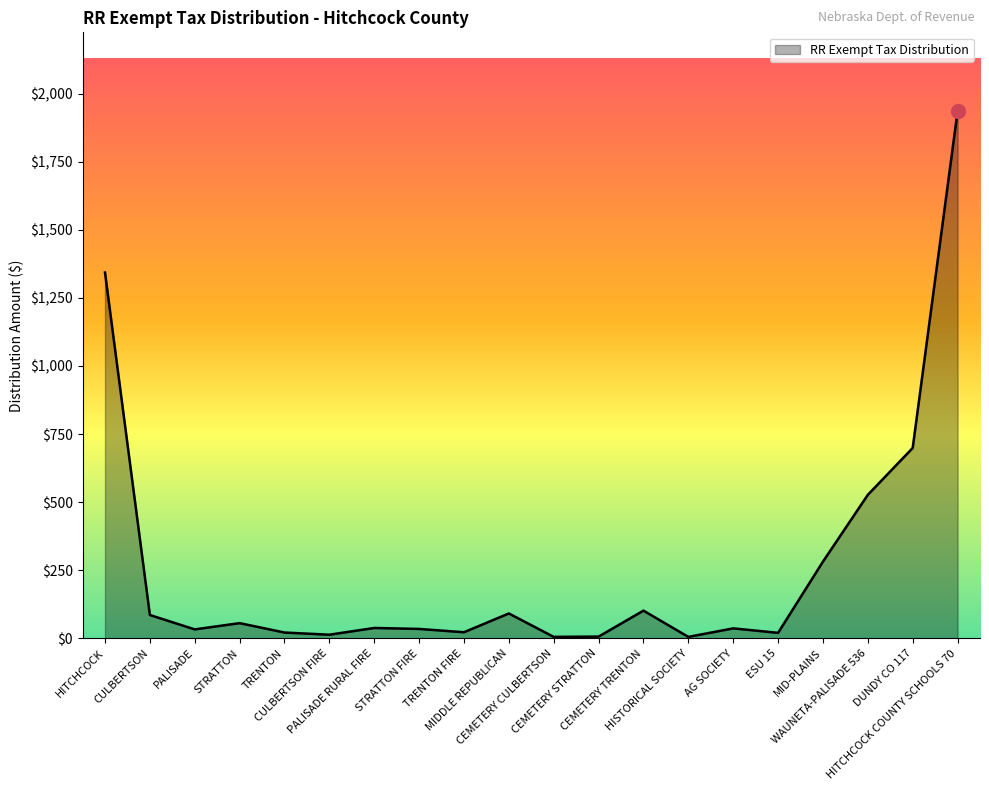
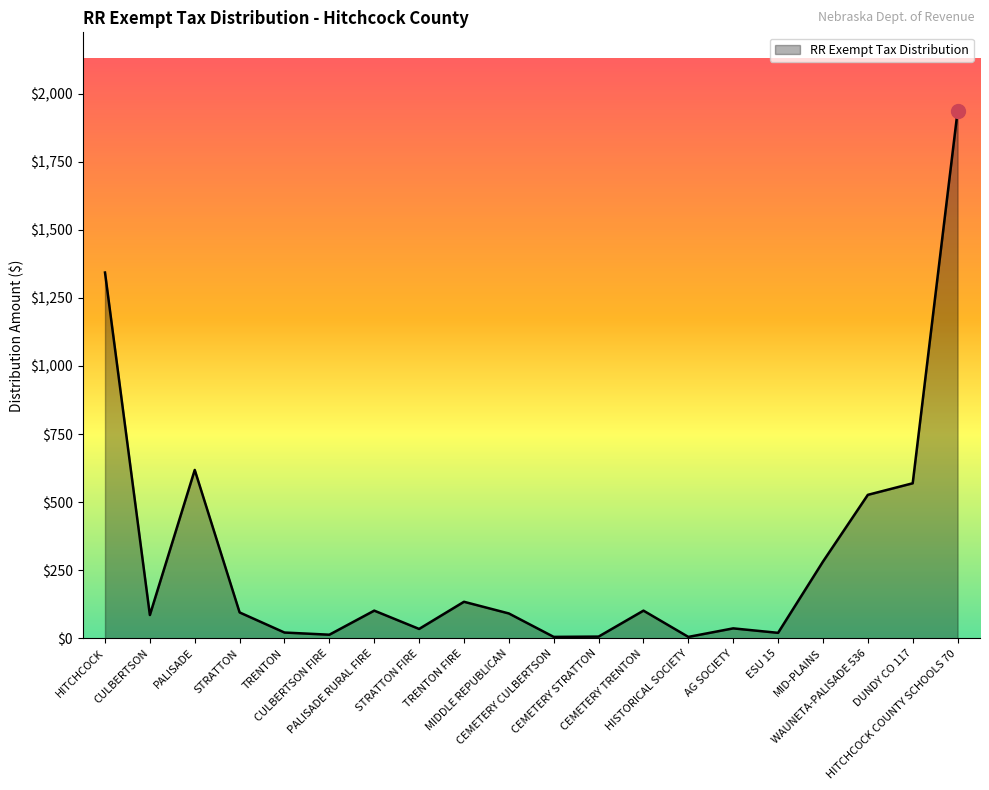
  {
    "RR Exempt Tax Distribution": {
      "HITCHCOCK": "$1,340",
      "CULBERTSON": "$90",
-     "PALISADE": "$30",
-     "STRATTON": "$60",
+     "PALISADE": "$620",
+     "STRATTON": "$100",
      "TRENTON": "$20",
      "CULBERTSON FIRE": "$10",
-     "PALISADE RURAL FIRE": "$40",
+     "PALISADE RURAL FIRE": "$100",
      "STRATTON FIRE": "$30",
-     "TRENTON FIRE": "$20",
+     "TRENTON FIRE": "$130",
      "MIDDLE REPUBLICAN": "$90",
      "CEMETERY CULBERTSON": "$10",
      "CEMETERY STRATTON": "$10",
      "CEMETERY TRENTON": "$100",
      "HISTORICAL SOCIETY": "$10",
      "AG SOCIETY": "$40",
      "ESU 15": "$20",
      "MID-PLAINS": "$280",
      "WAUNETA-PALISADE 536": "$530",
-     "DUNDY CO 117": "$700"
+     "DUNDY CO 117": "$570"
    }
  }
